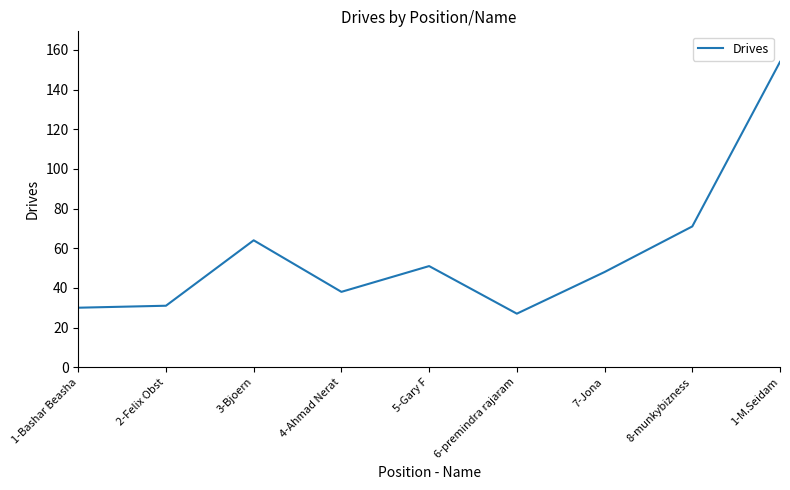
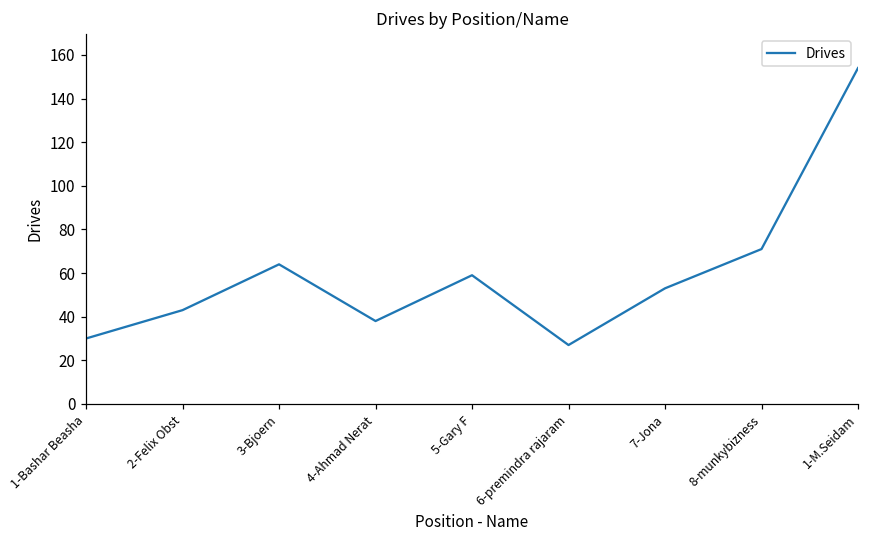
  {
    "1-Bashar Beasha": 30,
-   "2-Felix Obst": 31,
+   "2-Felix Obst": 43,
    "3-Bjoern": 64,
    "4-Ahmad Nerat": 38,
-   "5-Gary F": 51,
+   "5-Gary F": 59,
    "6-premindra rajaram": 27,
-   "7-Jona": 48,
+   "7-Jona": 53,
    "8-munkybizness": 71,
    "1-M.Seidam": 154
  }
